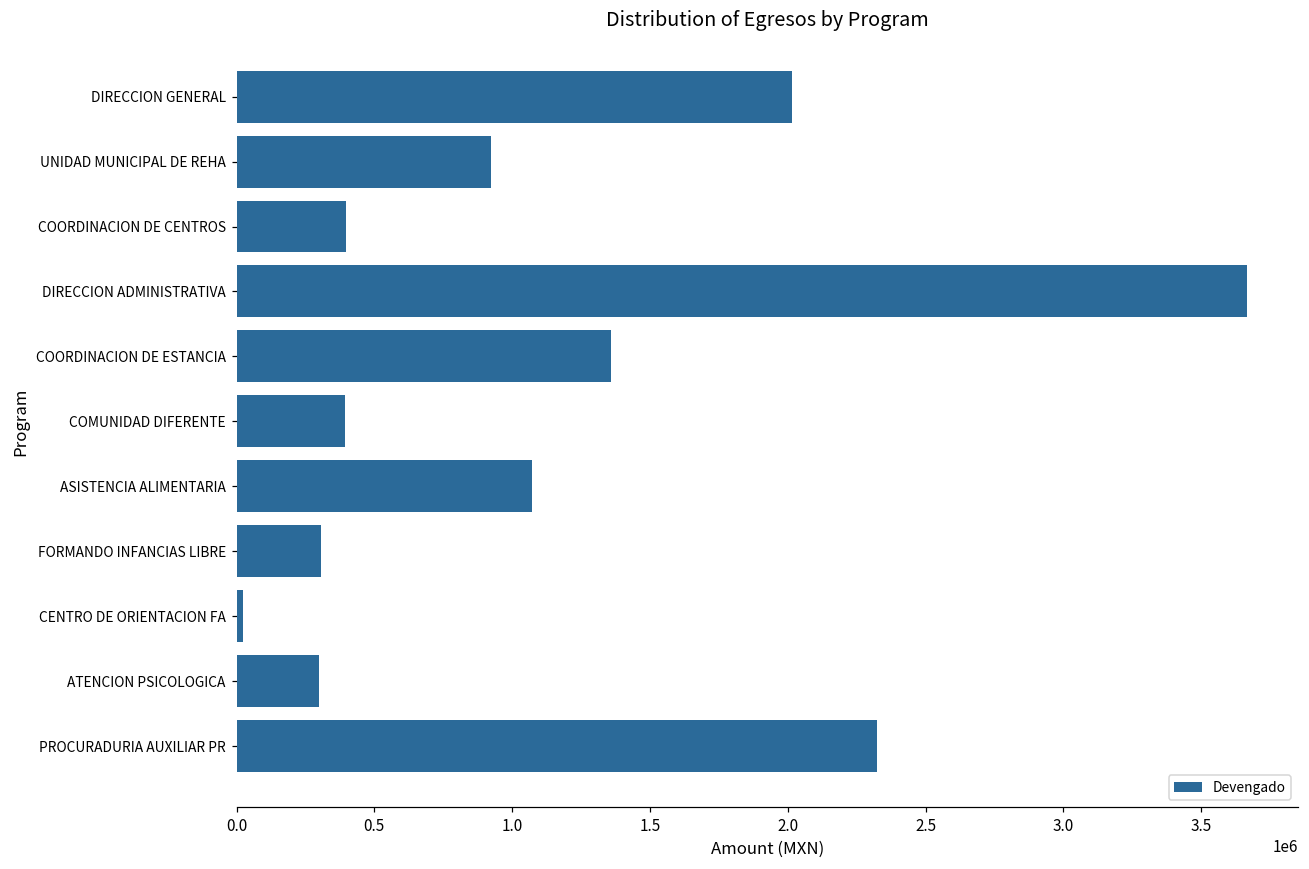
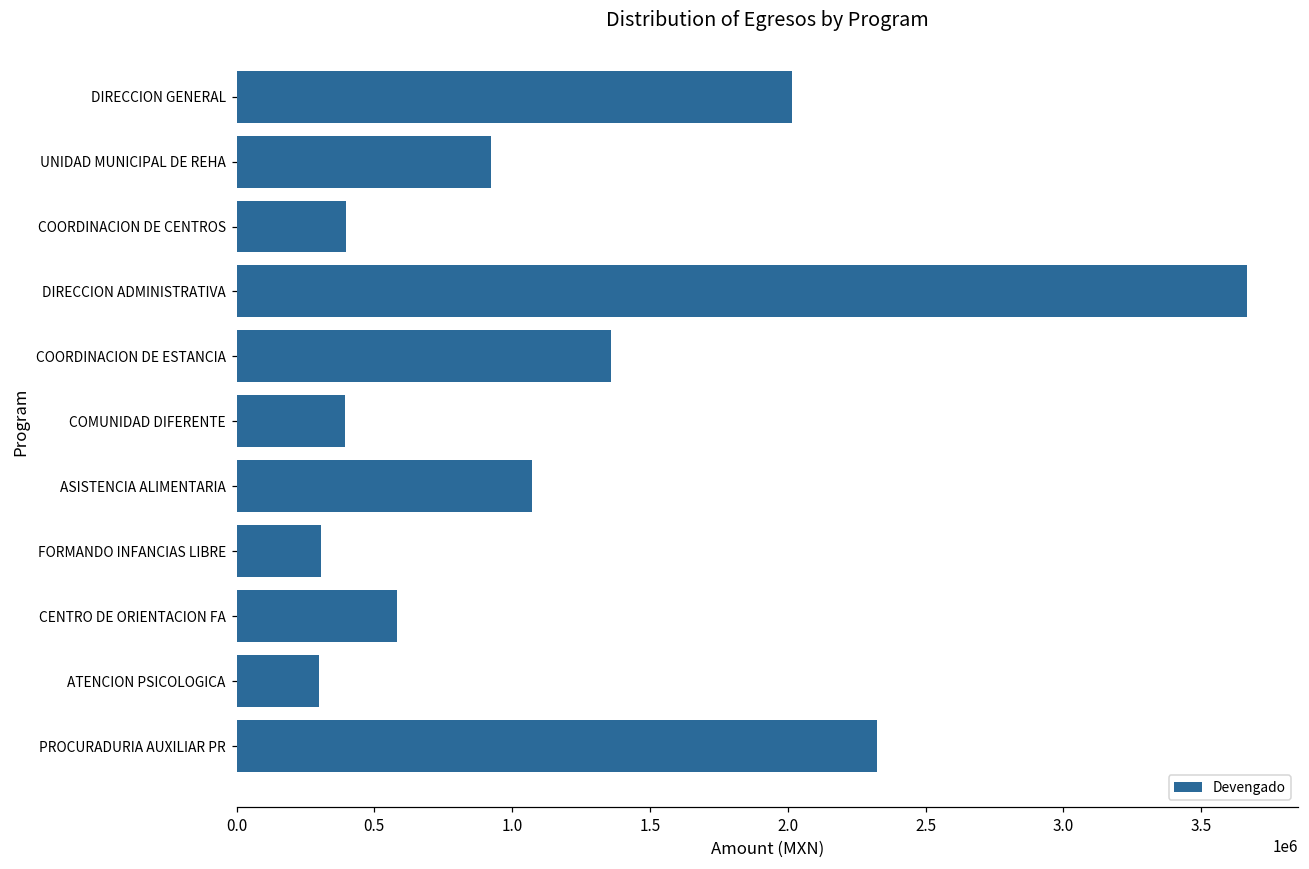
  {
    "DIRECCION GENERAL": 2020000,
    "UNIDAD MUNICIPAL DE REHA": 920000,
    "COORDINACION DE CENTROS": 400000,
    "DIRECCION ADMINISTRATIVA": 3670000,
    "COORDINACION DE ESTANCIA": 1360000,
    "COMUNIDAD DIFERENTE": 400000,
    "ASISTENCIA ALIMENTARIA": 1070000,
    "FORMANDO INFANCIAS LIBRE": 310000,
-   "CENTRO DE ORIENTACION FA": 20000,
+   "CENTRO DE ORIENTACION FA": 580000,
    "ATENCION PSICOLOGICA": 300000,
    "PROCURADURIA AUXILIAR PR": 2320000
  }
